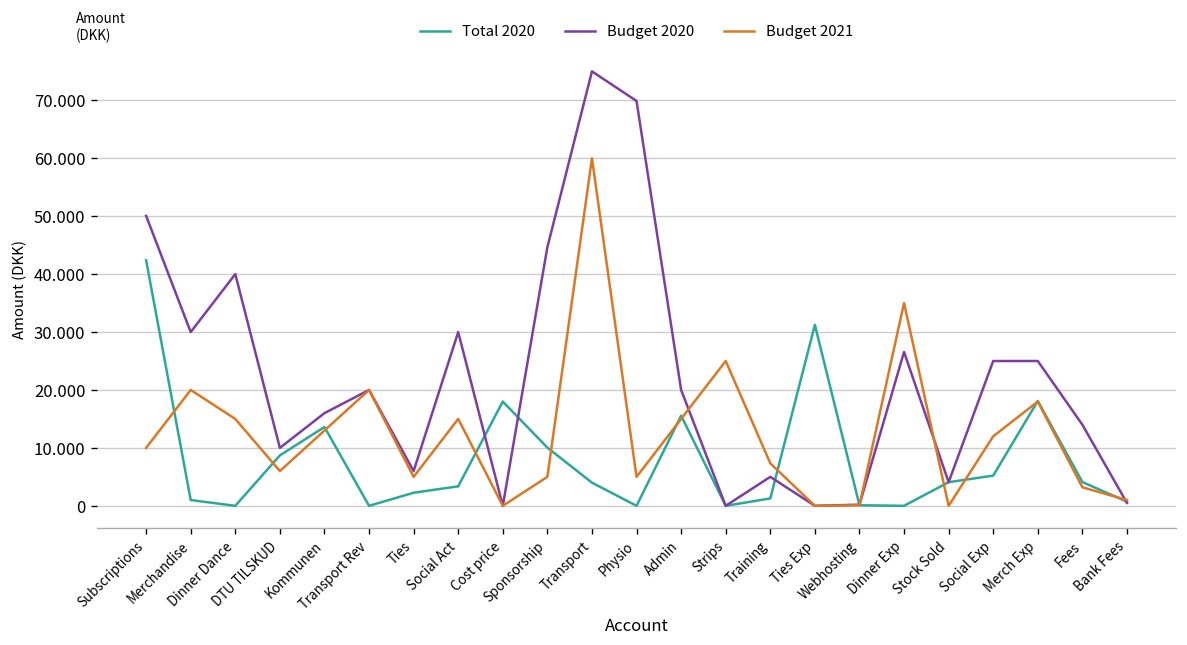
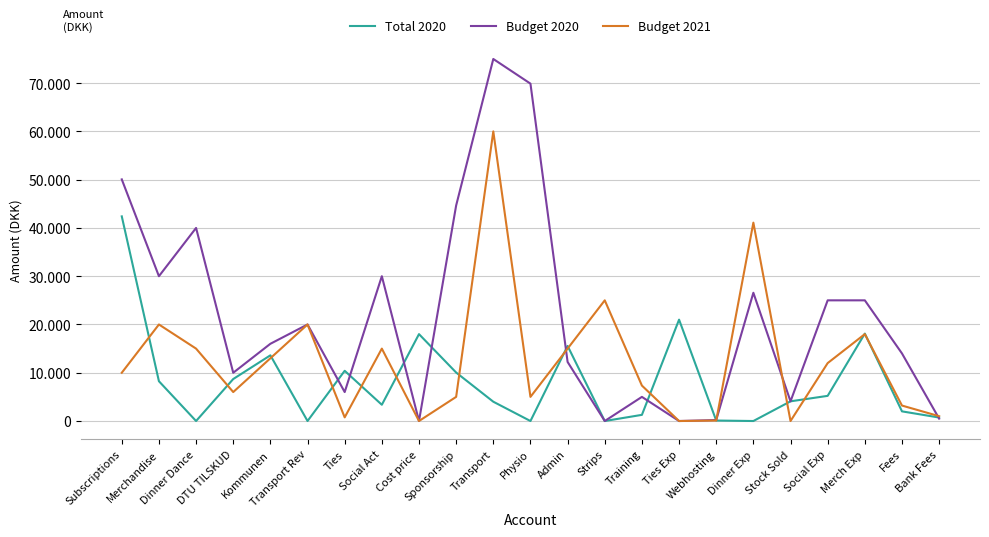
  {
    "Total 2020": {
      "Subscriptions": 42,
-     "Merchandise": 1,
+     "Merchandise": 8,
      "Dinner Dance": 0,
      "DTU TILSKUD": 9,
      "Kommunen": 14,
      "Transport Rev": 0,
-     "Ties": 2,
+     "Ties": 10,
      "Social Act": 3,
      "Cost price": 18,
      "Sponsorship": 10,
      "Transport": 4,
      "Physio": 0,
      "Admin": 16,
      "Training": 1,
-     "Ties Exp": 31,
+     "Ties Exp": 21,
      "Dinner Exp": 0,
      "Social Exp": 5,
-     "Fees": 4
+     "Fees": 2
    },
    "Budget 2020": {
      "Subscriptions": 50,
      "Merchandise": 30,
      "Dinner Dance": 40,
      "DTU TILSKUD": 10,
      "Kommunen": 16,
      "Ties": 6,
      "Social Act": 30,
      "Sponsorship": 45,
      "Transport": 75,
      "Physio": 70,
-     "Admin": 20,
+     "Admin": 12,
      "Training": 5,
      "Dinner Exp": 27,
      "Social Exp": 25,
      "Merch Exp": 25,
      "Fees": 14
    },
    "Budget 2021": {
      "Subscriptions": 10,
      "Merchandise": 20,
      "Dinner Dance": 15,
      "DTU TILSKUD": 6,
      "Kommunen": 13,
-     "Ties": 5,
+     "Ties": 1,
      "Social Act": 15,
      "Sponsorship": 5,
      "Transport": 60,
      "Physio": 5,
      "Admin": 15,
      "Strips": 25,
      "Training": 7,
-     "Dinner Exp": 35,
+     "Dinner Exp": 41,
      "Stock Sold": 0,
      "Social Exp": 12,
      "Fees": 3
    }
  }
